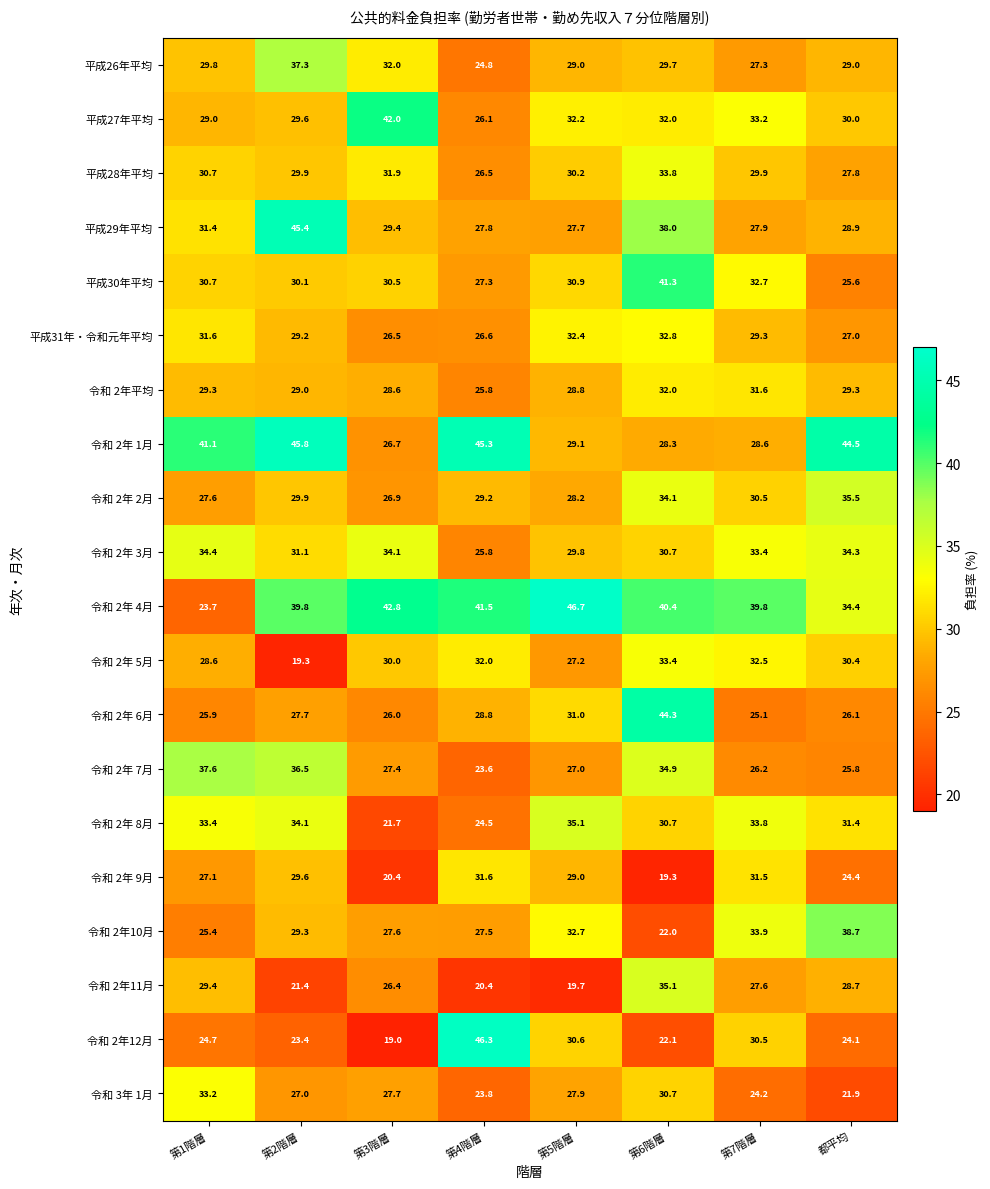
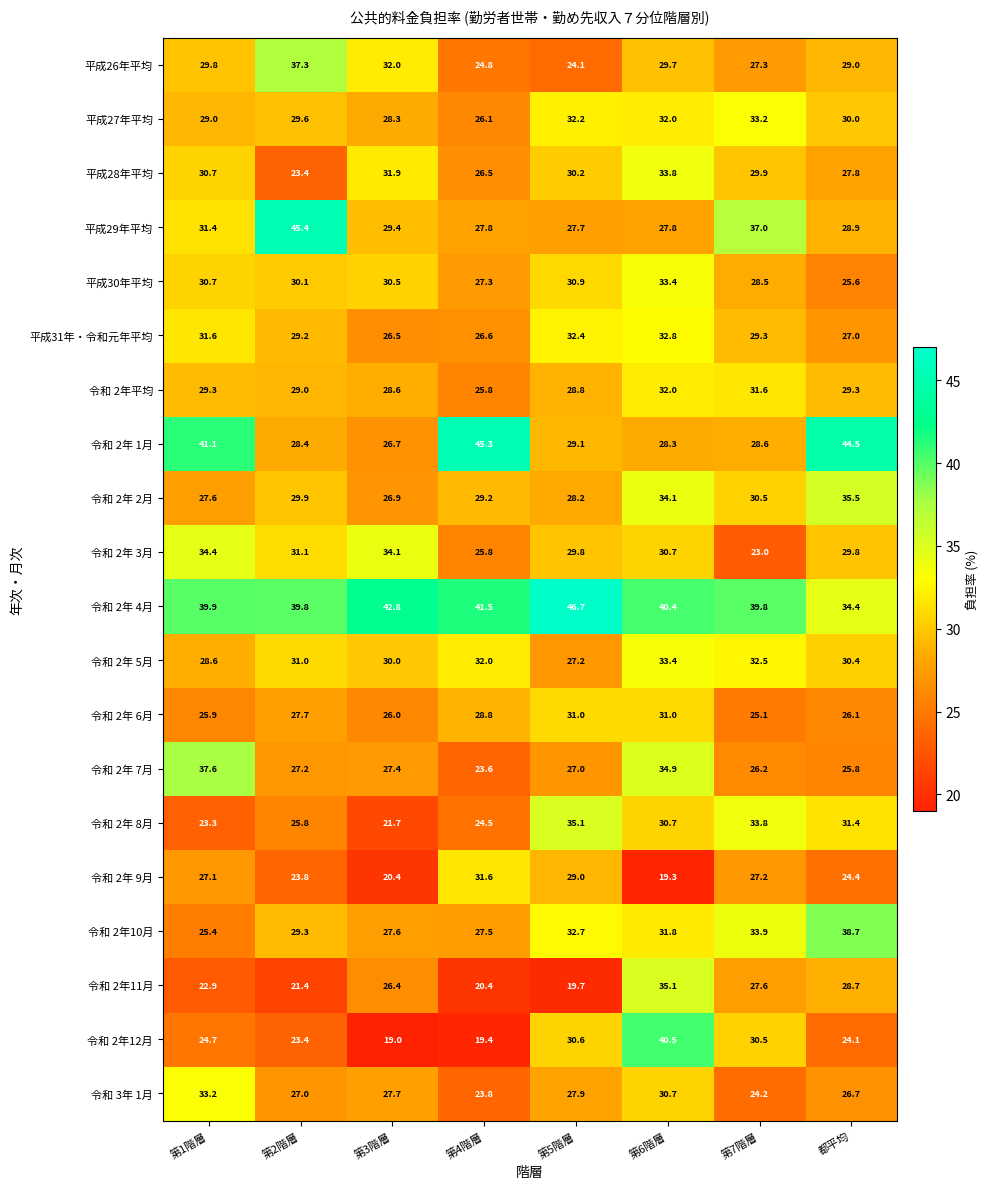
  {
    "平成26年平均": {
      "第1階層": 29.8,
      "第2階層": 37.3,
      "第3階層": 32.0,
      "第4階層": 24.8,
-     "第5階層": 29.0,
+     "第5階層": 24.1,
      "第6階層": 29.7,
      "第7階層": 27.3,
      "都平均": 29.0
    },
    "平成27年平均": {
      "第1階層": 29.0,
      "第2階層": 29.6,
-     "第3階層": 42.0,
+     "第3階層": 28.3,
      "第4階層": 26.1,
      "第5階層": 32.2,
      "第6階層": 32.0,
      "第7階層": 33.2,
      "都平均": 30.0
    },
    "平成28年平均": {
      "第1階層": 30.7,
-     "第2階層": 29.9,
+     "第2階層": 23.4,
      "第3階層": 31.9,
      "第4階層": 26.5,
      "第5階層": 30.2,
      "第6階層": 33.8,
      "第7階層": 29.9,
      "都平均": 27.8
    },
    "平成29年平均": {
      "第1階層": 31.4,
      "第2階層": 45.4,
      "第3階層": 29.4,
      "第4階層": 27.8,
      "第5階層": 27.7,
-     "第6階層": 38.0,
-     "第7階層": 27.9,
+     "第6階層": 27.8,
+     "第7階層": 37.0,
      "都平均": 28.9
    },
    "平成30年平均": {
      "第1階層": 30.7,
      "第2階層": 30.1,
      "第3階層": 30.5,
      "第4階層": 27.3,
      "第5階層": 30.9,
-     "第6階層": 41.3,
-     "第7階層": 32.7,
+     "第6階層": 33.4,
+     "第7階層": 28.5,
      "都平均": 25.6
    },
    "平成31年・令和元年平均": {
      "第1階層": 31.6,
      "第2階層": 29.2,
      "第3階層": 26.5,
      "第4階層": 26.6,
      "第5階層": 32.4,
      "第6階層": 32.8,
      "第7階層": 29.3,
      "都平均": 27.0
    },
    "令和 2年平均": {
      "第1階層": 29.3,
      "第2階層": 29.0,
      "第3階層": 28.6,
      "第4階層": 25.8,
      "第5階層": 28.8,
      "第6階層": 32.0,
      "第7階層": 31.6,
      "都平均": 29.3
    },
    "令和 2年 1月": {
      "第1階層": 41.1,
-     "第2階層": 45.8,
+     "第2階層": 28.4,
      "第3階層": 26.7,
      "第4階層": 45.3,
      "第5階層": 29.1,
      "第6階層": 28.3,
      "第7階層": 28.6,
      "都平均": 44.5
    },
    "令和 2年 2月": {
      "第1階層": 27.6,
      "第2階層": 29.9,
      "第3階層": 26.9,
      "第4階層": 29.2,
      "第5階層": 28.2,
      "第6階層": 34.1,
      "第7階層": 30.5,
      "都平均": 35.5
    },
    "令和 2年 3月": {
      "第1階層": 34.4,
      "第2階層": 31.1,
      "第3階層": 34.1,
      "第4階層": 25.8,
      "第5階層": 29.8,
      "第6階層": 30.7,
-     "第7階層": 33.4,
-     "都平均": 34.3
+     "第7階層": 23.0,
+     "都平均": 29.8
    },
    "令和 2年 4月": {
-     "第1階層": 23.7,
+     "第1階層": 39.9,
      "第2階層": 39.8,
      "第3階層": 42.8,
      "第4階層": 41.5,
      "第5階層": 46.7,
      "第6階層": 40.4,
      "第7階層": 39.8,
      "都平均": 34.4
    },
    "令和 2年 5月": {
      "第1階層": 28.6,
-     "第2階層": 19.3,
+     "第2階層": 31.0,
      "第3階層": 30.0,
      "第4階層": 32.0,
      "第5階層": 27.2,
      "第6階層": 33.4,
      "第7階層": 32.5,
      "都平均": 30.4
    },
    "令和 2年 6月": {
      "第1階層": 25.9,
      "第2階層": 27.7,
      "第3階層": 26.0,
      "第4階層": 28.8,
      "第5階層": 31.0,
-     "第6階層": 44.3,
+     "第6階層": 31.0,
      "第7階層": 25.1,
      "都平均": 26.1
    },
    "令和 2年 7月": {
      "第1階層": 37.6,
-     "第2階層": 36.5,
+     "第2階層": 27.2,
      "第3階層": 27.4,
      "第4階層": 23.6,
      "第5階層": 27.0,
      "第6階層": 34.9,
      "第7階層": 26.2,
      "都平均": 25.8
    },
    "令和 2年 8月": {
-     "第1階層": 33.4,
-     "第2階層": 34.1,
+     "第1階層": 23.3,
+     "第2階層": 25.8,
      "第3階層": 21.7,
      "第4階層": 24.5,
      "第5階層": 35.1,
      "第6階層": 30.7,
      "第7階層": 33.8,
      "都平均": 31.4
    },
    "令和 2年 9月": {
      "第1階層": 27.1,
-     "第2階層": 29.6,
+     "第2階層": 23.8,
      "第3階層": 20.4,
      "第4階層": 31.6,
      "第5階層": 29.0,
      "第6階層": 19.3,
-     "第7階層": 31.5,
+     "第7階層": 27.2,
      "都平均": 24.4
    },
    "令和 2年10月": {
      "第1階層": 25.4,
      "第2階層": 29.3,
      "第3階層": 27.6,
      "第4階層": 27.5,
      "第5階層": 32.7,
-     "第6階層": 22.0,
+     "第6階層": 31.8,
      "第7階層": 33.9,
      "都平均": 38.7
    },
    "令和 2年11月": {
-     "第1階層": 29.4,
+     "第1階層": 22.9,
      "第2階層": 21.4,
      "第3階層": 26.4,
      "第4階層": 20.4,
      "第5階層": 19.7,
      "第6階層": 35.1,
      "第7階層": 27.6,
      "都平均": 28.7
    },
    "令和 2年12月": {
      "第1階層": 24.7,
      "第2階層": 23.4,
      "第3階層": 19.0,
-     "第4階層": 46.3,
+     "第4階層": 19.4,
      "第5階層": 30.6,
-     "第6階層": 22.1,
+     "第6階層": 40.5,
      "第7階層": 30.5,
      "都平均": 24.1
    },
    "令和 3年 1月": {
      "第1階層": 33.2,
      "第2階層": 27.0,
      "第3階層": 27.7,
      "第4階層": 23.8,
      "第5階層": 27.9,
      "第6階層": 30.7,
      "第7階層": 24.2,
-     "都平均": 21.9
+     "都平均": 26.7
    }
  }
